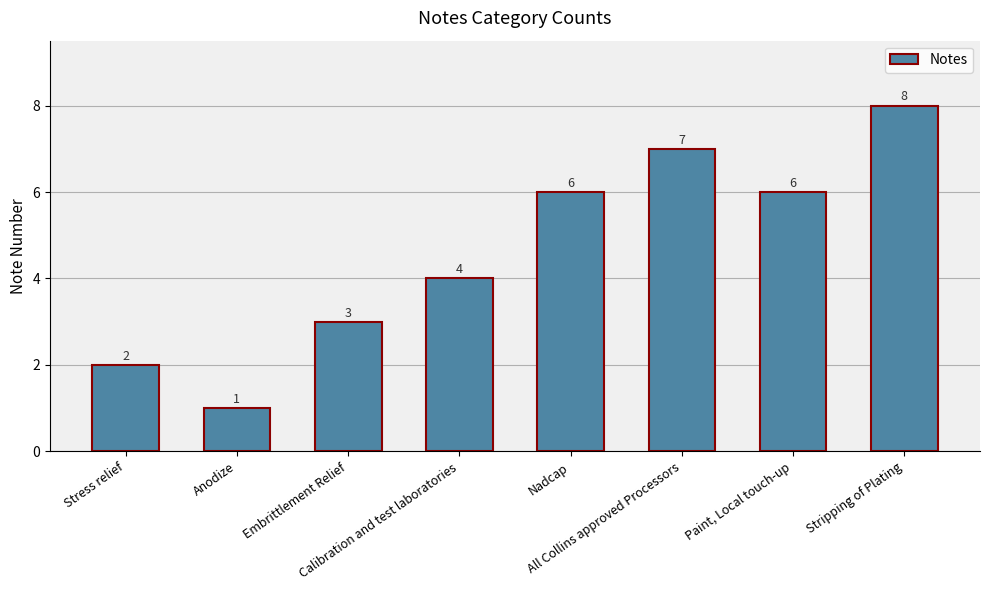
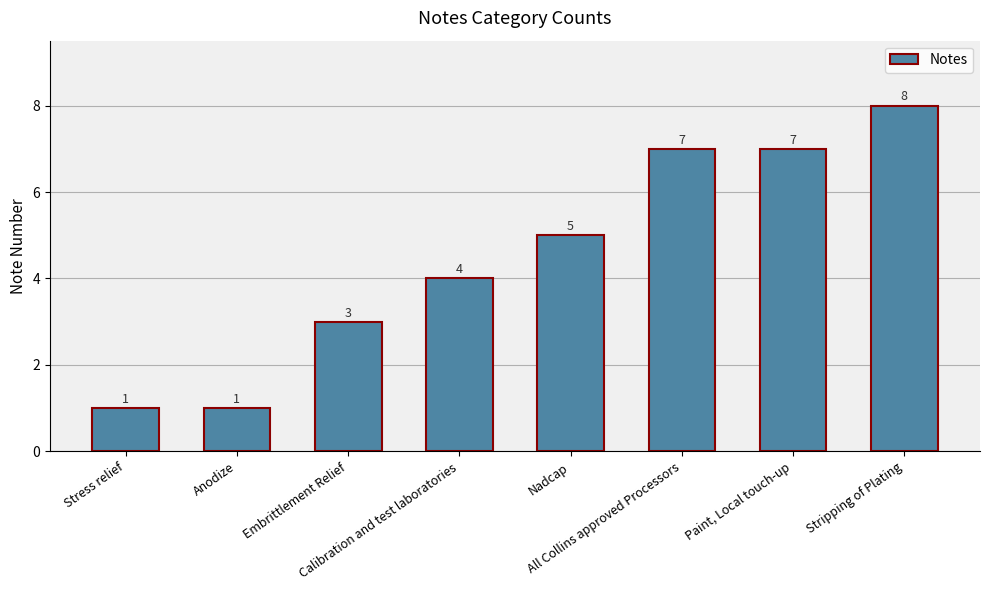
  {
-   "Stress relief": 2,
+   "Stress relief": 1,
    "Anodize": 1,
    "Embrittlement Relief": 3,
    "Calibration and test laboratories": 4,
-   "Nadcap": 6,
+   "Nadcap": 5,
    "All Collins approved Processors": 7,
-   "Paint, Local touch-up": 6,
+   "Paint, Local touch-up": 7,
    "Stripping of Plating": 8
  }
